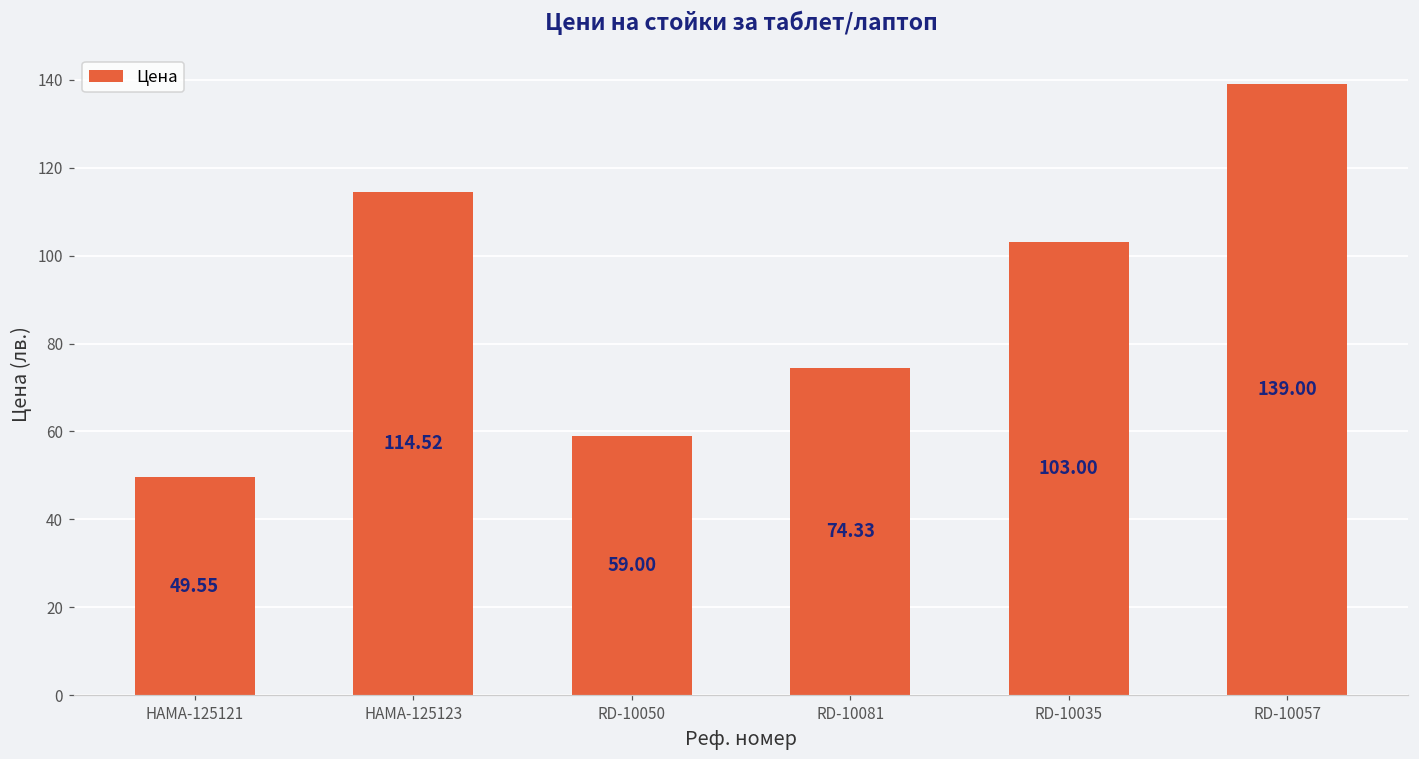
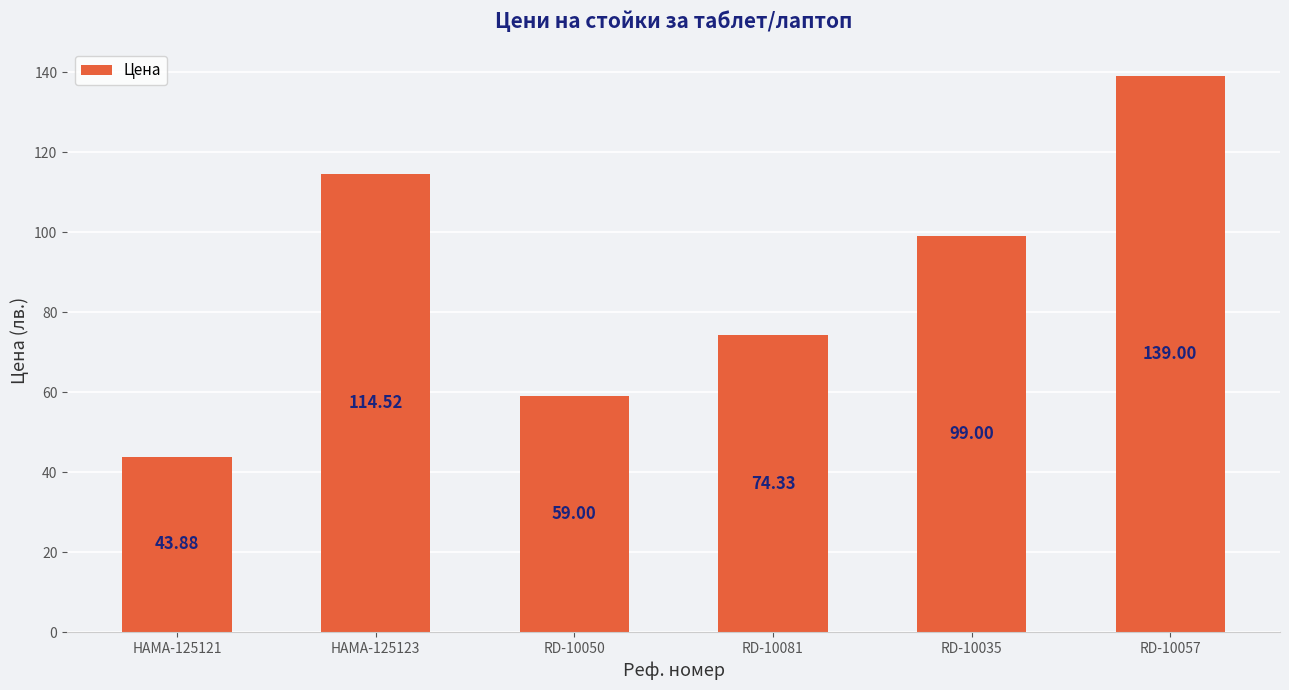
  {
-   "HAMA-125121": 49.55,
+   "HAMA-125121": 43.88,
    "HAMA-125123": 114.52,
    "RD-10050": 59.00,
    "RD-10081": 74.33,
-   "RD-10035": 103.00,
+   "RD-10035": 99.00,
    "RD-10057": 139.00
  }
